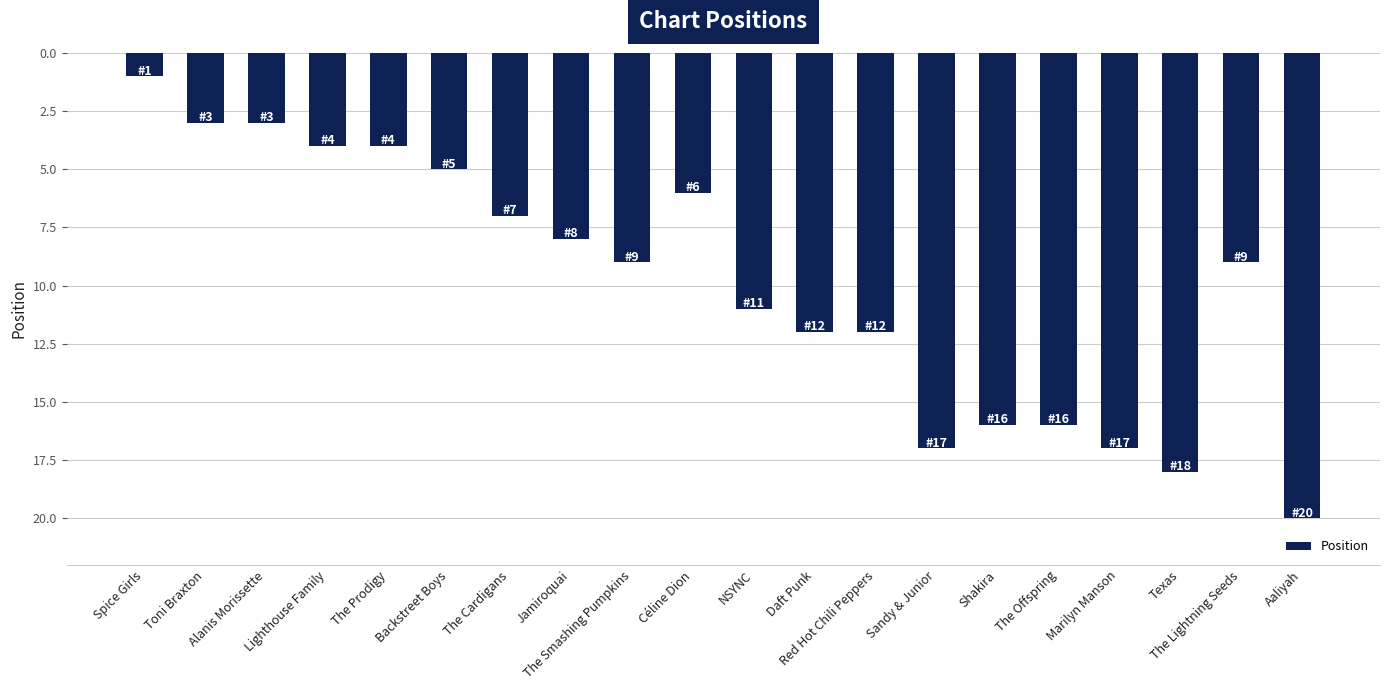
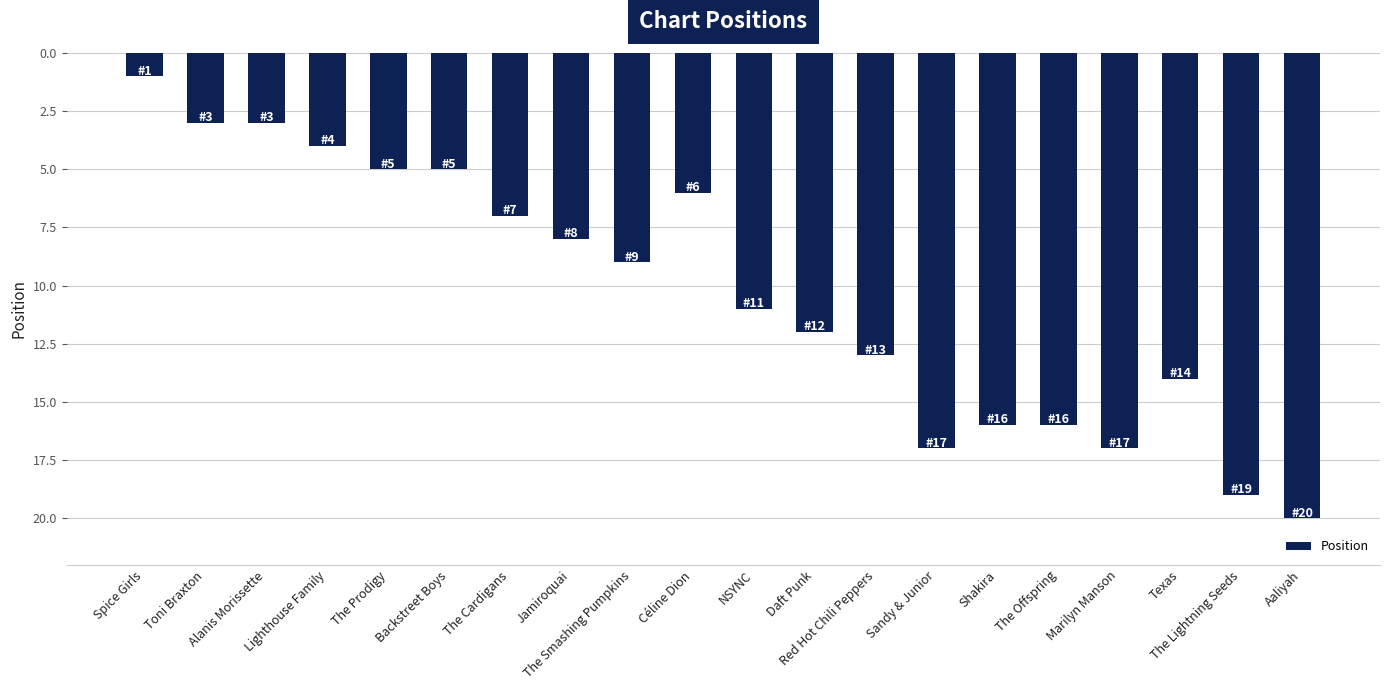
  {
    "Spice Girls": 1,
    "Toni Braxton": 3,
    "Alanis Morissette": 3,
    "Lighthouse Family": 4,
-   "The Prodigy": 4,
+   "The Prodigy": 5,
    "Backstreet Boys": 5,
    "The Cardigans": 7,
    "Jamiroquai": 8,
    "The Smashing Pumpkins": 9,
    "Céline Dion": 6,
    "NSYNC": 11,
    "Daft Punk": 12,
-   "Red Hot Chili Peppers": 12,
+   "Red Hot Chili Peppers": 13,
    "Sandy & Junior": 17,
    "Shakira": 16,
    "The Offspring": 16,
    "Marilyn Manson": 17,
-   "Texas": 18,
-   "The Lightning Seeds": 9,
+   "Texas": 14,
+   "The Lightning Seeds": 19,
    "Aaliyah": 20
  }
